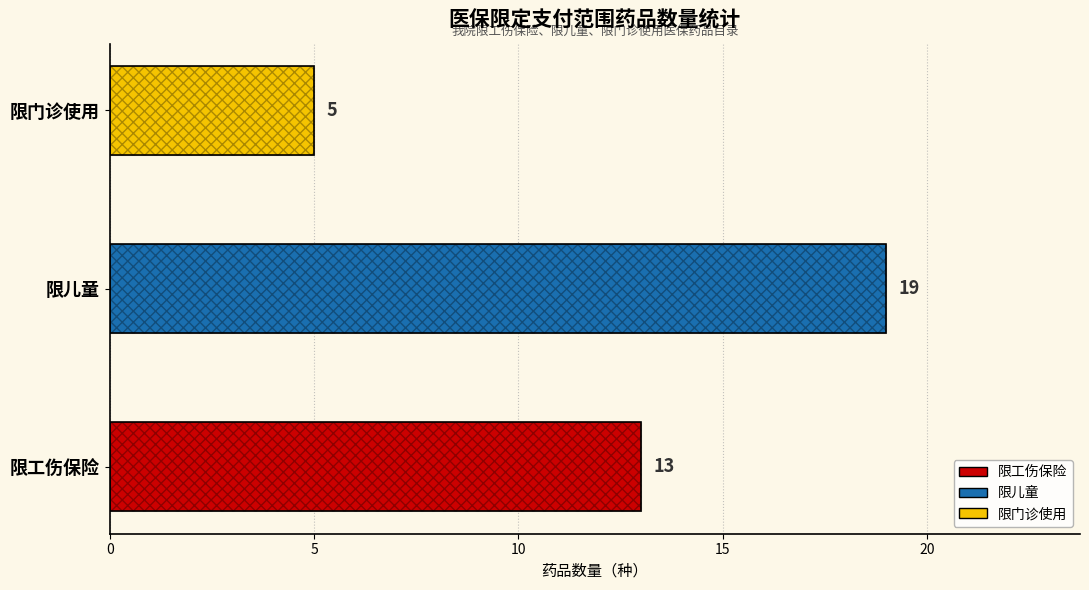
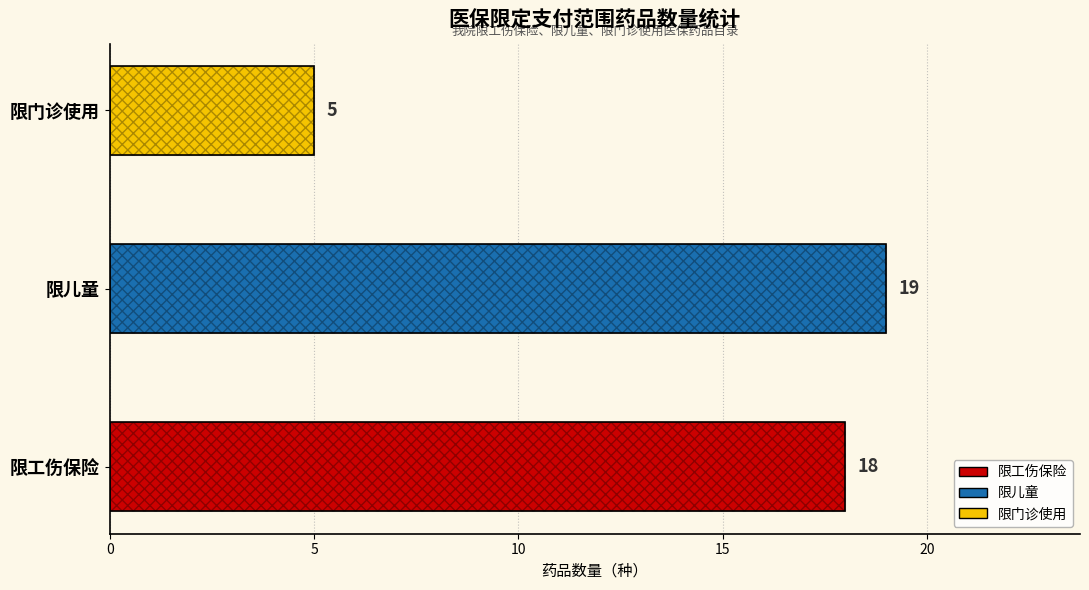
  {
    "限门诊使用": 5,
    "限儿童": 19,
-   "限工伤保险": 13
+   "限工伤保险": 18
  }
